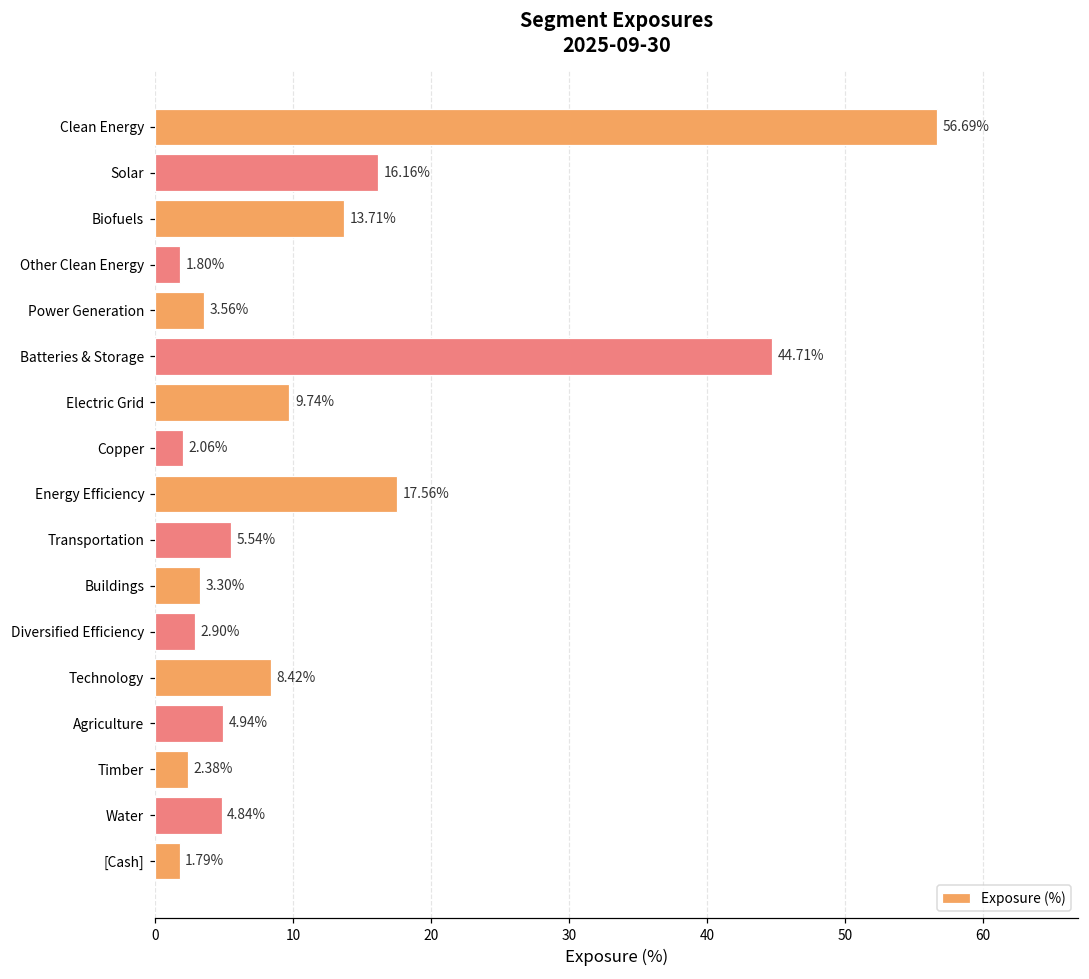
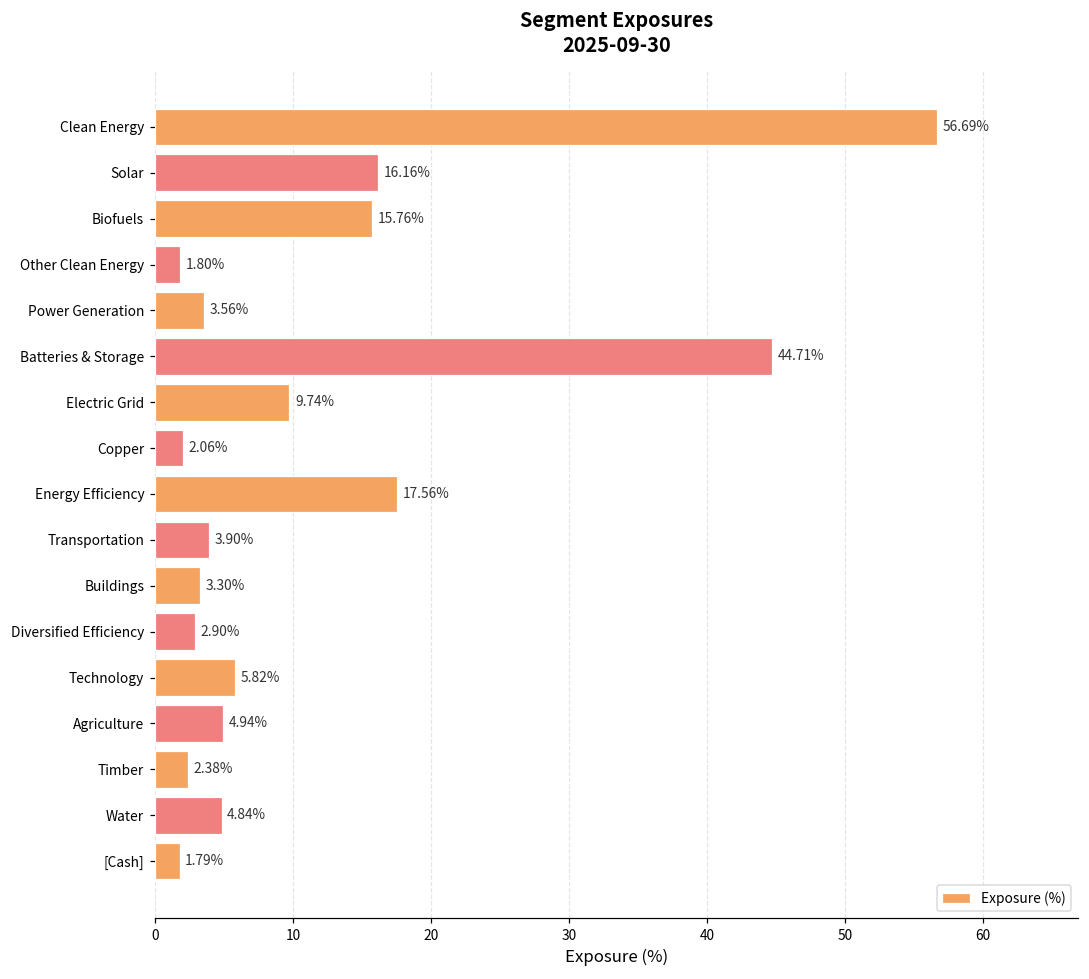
  {
    "Clean Energy": "56.69%",
    "Solar": "16.16%",
-   "Biofuels": "13.71%",
+   "Biofuels": "15.76%",
    "Other Clean Energy": "1.80%",
    "Power Generation": "3.56%",
    "Batteries & Storage": "44.71%",
    "Electric Grid": "9.74%",
    "Copper": "2.06%",
    "Energy Efficiency": "17.56%",
-   "Transportation": "5.54%",
+   "Transportation": "3.90%",
    "Buildings": "3.30%",
    "Diversified Efficiency": "2.90%",
-   "Technology": "8.42%",
+   "Technology": "5.82%",
    "Agriculture": "4.94%",
    "Timber": "2.38%",
    "Water": "4.84%",
    "[Cash]": "1.79%"
  }
